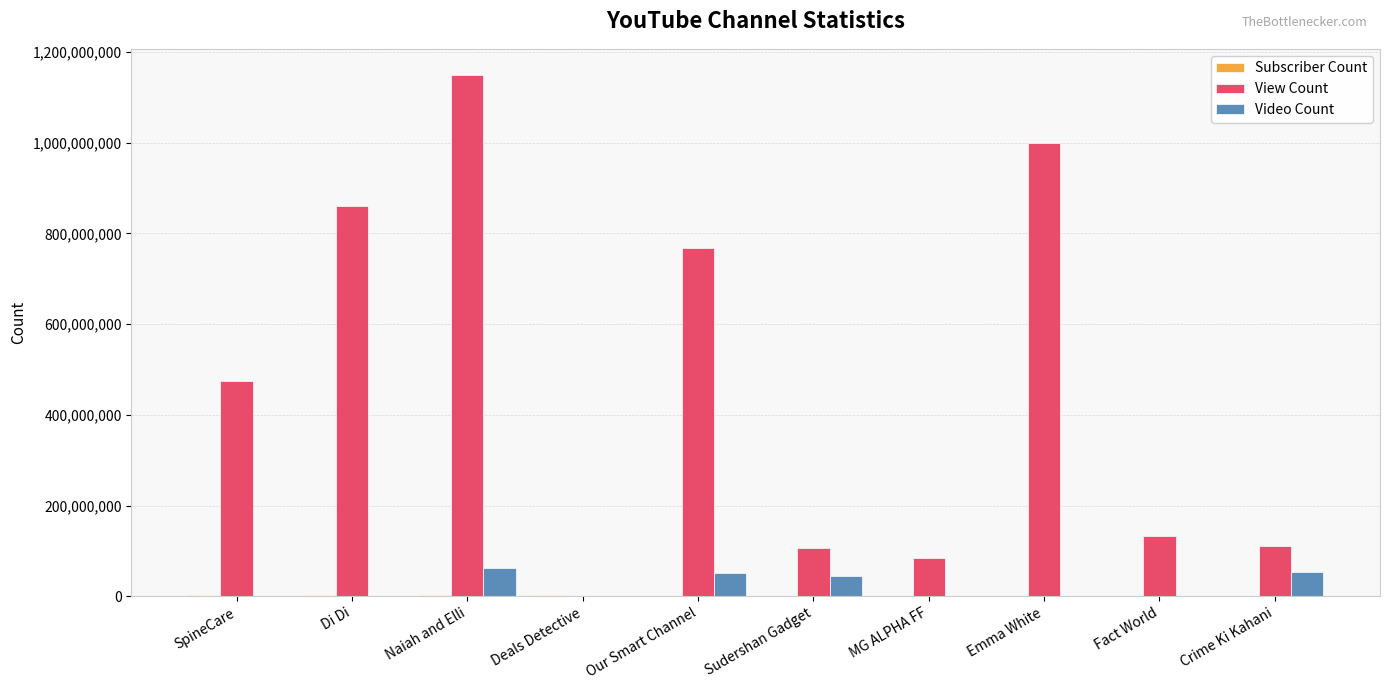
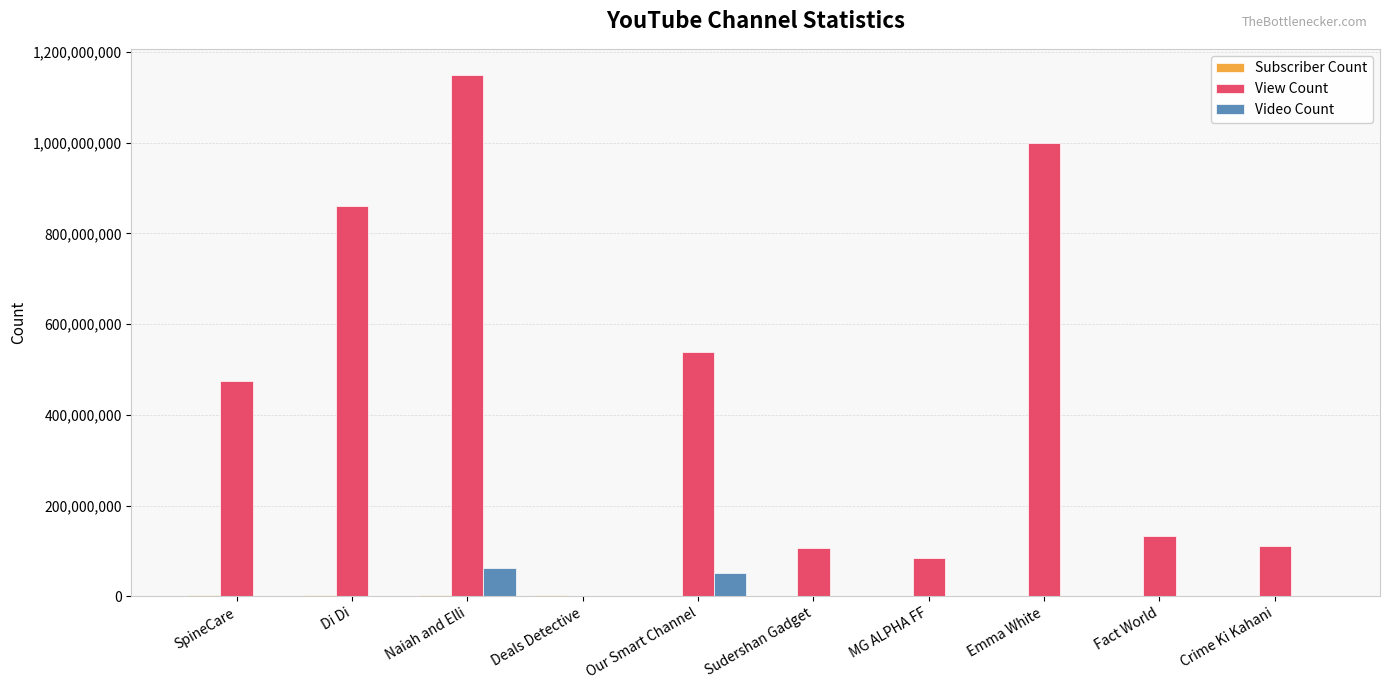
  {
    "View Count": {
      "SpineCare": "470,000,000",
      "Di Di": "860,000,000",
      "Naiah and Elli": "1,150,000,000",
-     "Our Smart Channel": "770,000,000",
+     "Our Smart Channel": "540,000,000",
      "Sudershan Gadget": "110,000,000",
      "MG ALPHA FF": "90,000,000",
      "Emma White": "1,000,000,000",
      "Fact World": "130,000,000",
      "Crime Ki Kahani": "110,000,000"
    },
    "Video Count": {
      "Naiah and Elli": "60,000,000",
      "Our Smart Channel": "50,000,000",
-     "Sudershan Gadget": "50,000,000",
-     "Crime Ki Kahani": "50,000,000"
+     "Sudershan Gadget": "0",
+     "Crime Ki Kahani": "0"
    }
  }
